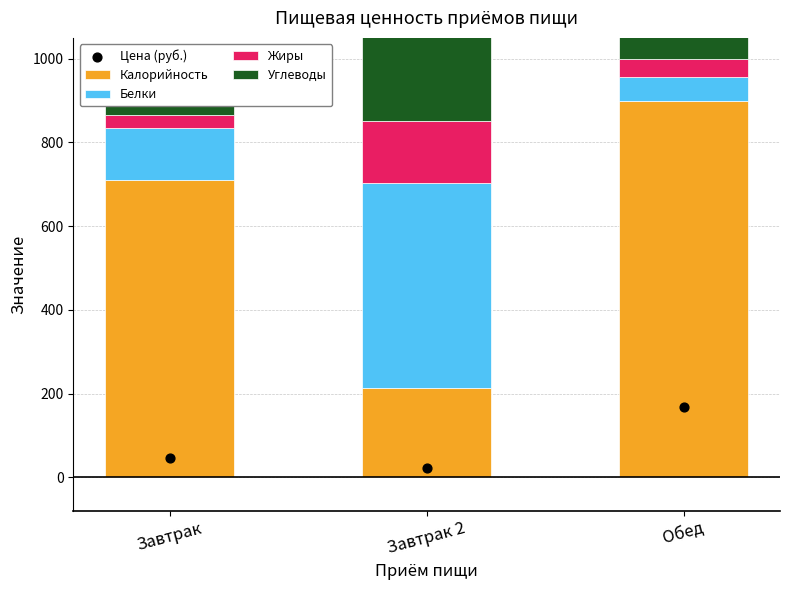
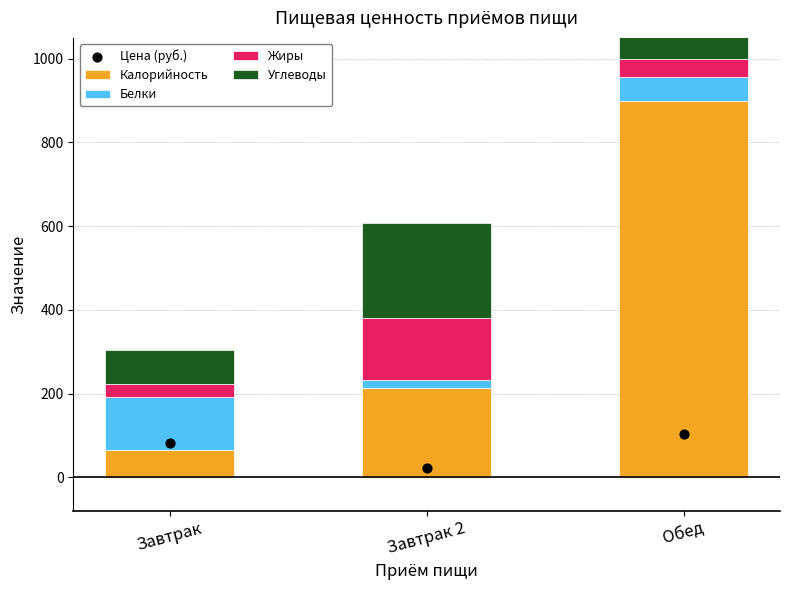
  {
    "Цена (руб.)": {
-     "Завтрак": 40,
-     "Обед": 170
+     "Завтрак": 80,
+     "Обед": 100
    },
    "Калорийность": {
-     "Завтрак": 710,
+     "Завтрак": 70,
      "Завтрак 2": 210,
      "Обед": 900
    },
    "Белки": {
      "Завтрак": 130,
-     "Завтрак 2": 490,
+     "Завтрак 2": 20,
      "Обед": 60
    },
    "Жиры": {
      "Завтрак": 30,
      "Завтрак 2": 150,
      "Обед": 40
    }
  }
